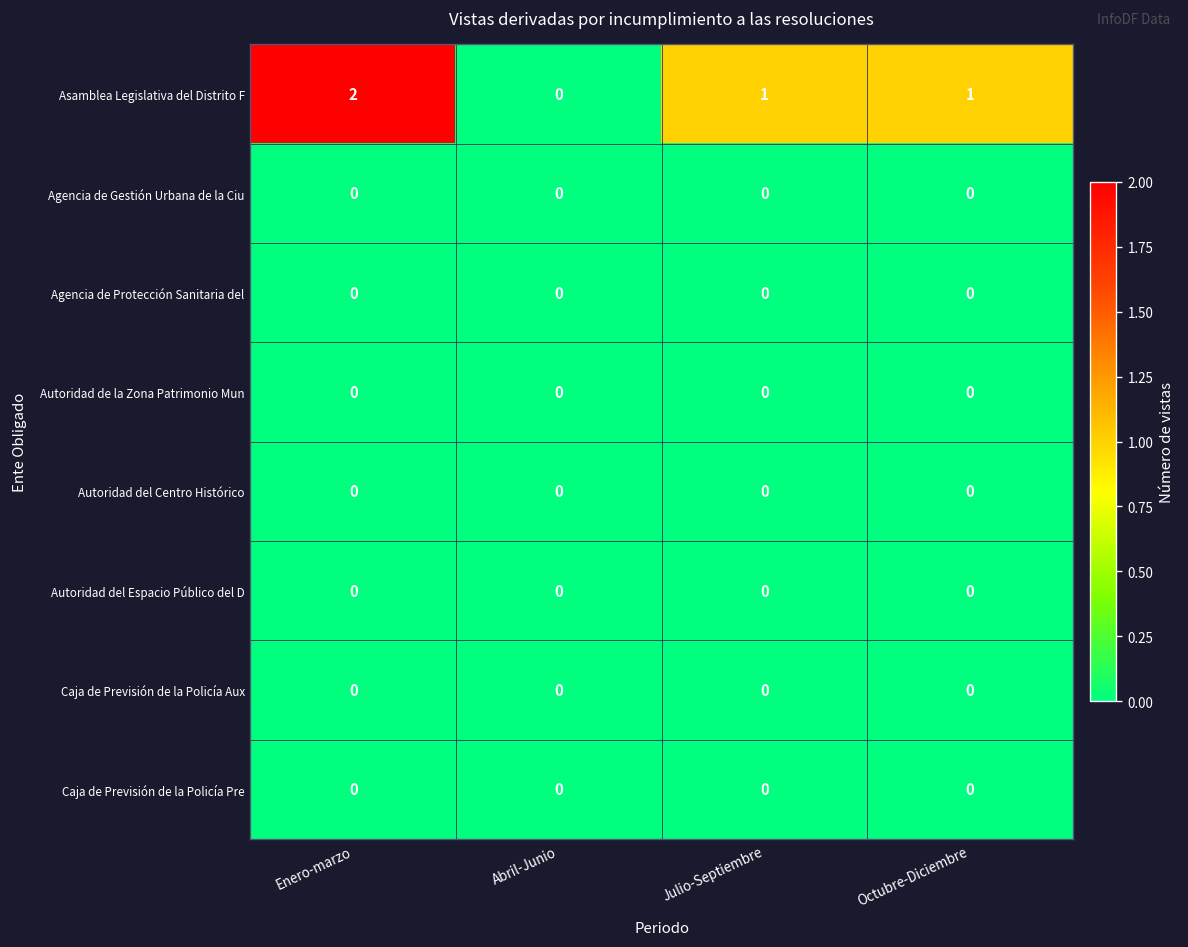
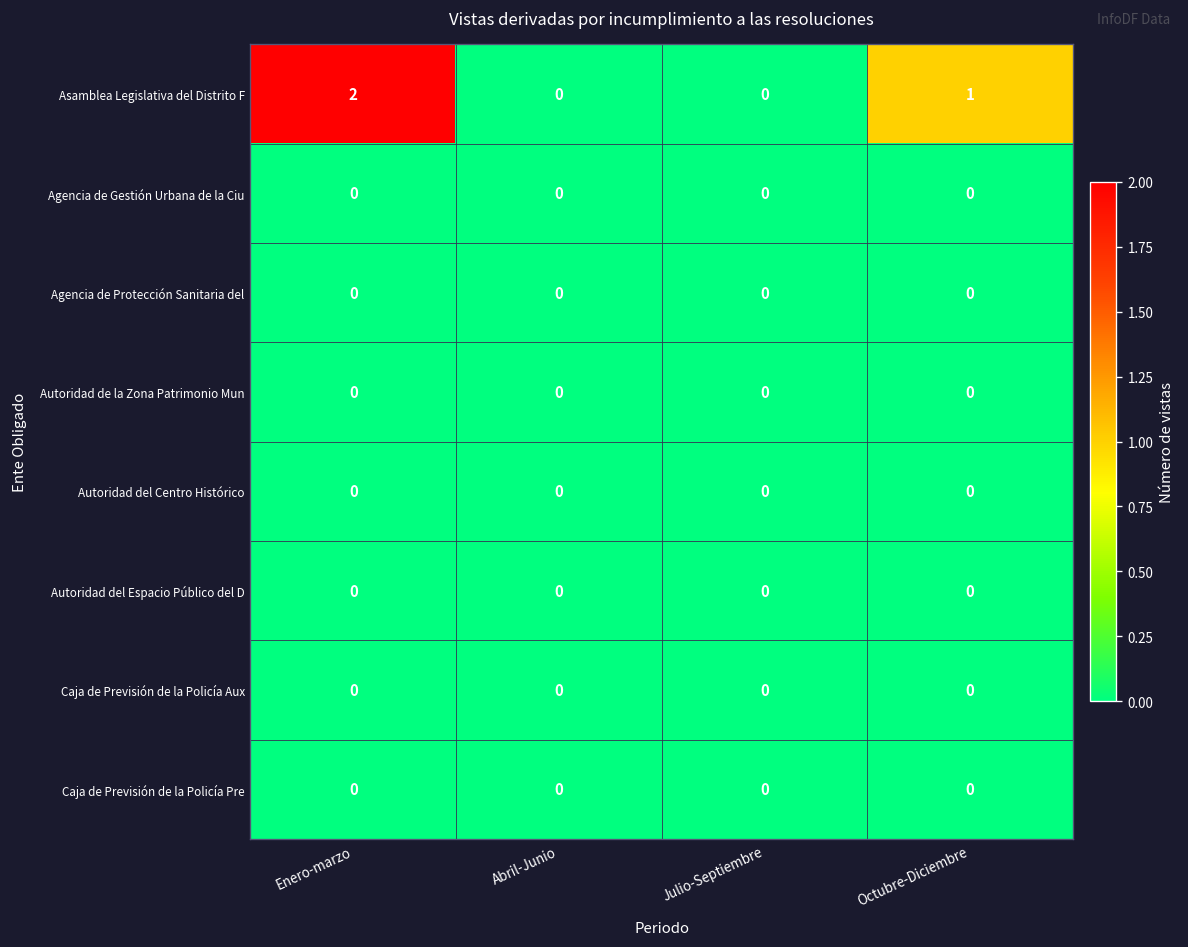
  {
    "Asamblea Legislativa del Distrito F": {
      "Enero-marzo": 2,
      "Abril-Junio": 0,
-     "Julio-Septiembre": 1,
+     "Julio-Septiembre": 0,
      "Octubre-Diciembre": 1
    },
    "Agencia de Gestión Urbana de la Ciu": {
      "Enero-marzo": 0,
      "Abril-Junio": 0,
      "Julio-Septiembre": 0,
      "Octubre-Diciembre": 0
    },
    "Agencia de Protección Sanitaria del": {
      "Enero-marzo": 0,
      "Abril-Junio": 0,
      "Julio-Septiembre": 0,
      "Octubre-Diciembre": 0
    },
    "Autoridad de la Zona Patrimonio Mun": {
      "Enero-marzo": 0,
      "Abril-Junio": 0,
      "Julio-Septiembre": 0,
      "Octubre-Diciembre": 0
    },
    "Autoridad del Centro Histórico": {
      "Enero-marzo": 0,
      "Abril-Junio": 0,
      "Julio-Septiembre": 0,
      "Octubre-Diciembre": 0
    },
    "Autoridad del Espacio Público del D": {
      "Enero-marzo": 0,
      "Abril-Junio": 0,
      "Julio-Septiembre": 0,
      "Octubre-Diciembre": 0
    },
    "Caja de Previsión de la Policía Aux": {
      "Enero-marzo": 0,
      "Abril-Junio": 0,
      "Julio-Septiembre": 0,
      "Octubre-Diciembre": 0
    },
    "Caja de Previsión de la Policía Pre": {
      "Enero-marzo": 0,
      "Abril-Junio": 0,
      "Julio-Septiembre": 0,
      "Octubre-Diciembre": 0
    }
  }
